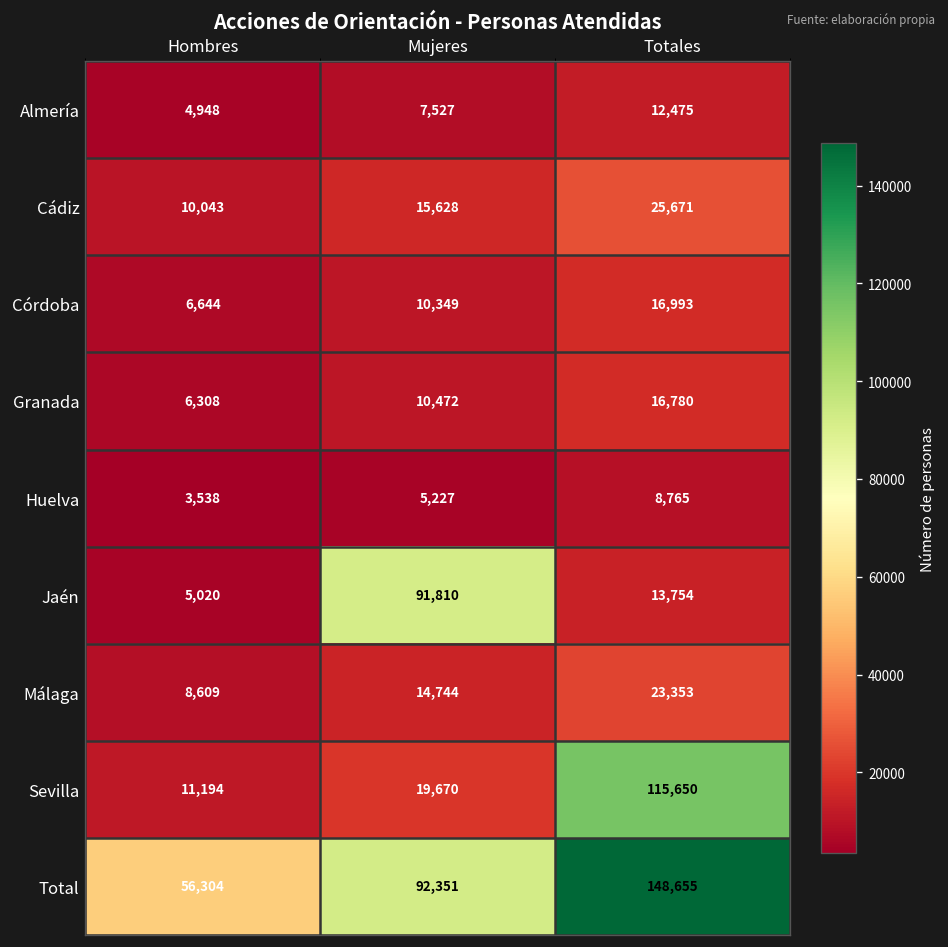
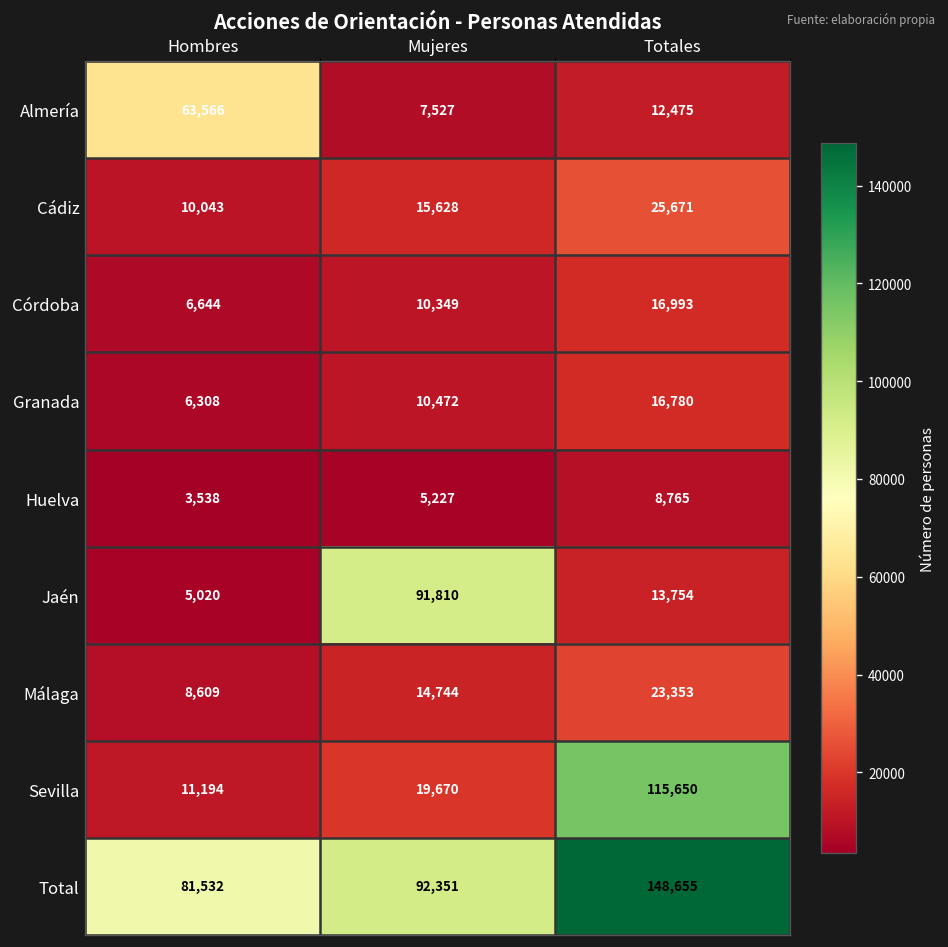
  {
    "Almería": {
-     "Hombres": "4,948",
+     "Hombres": "63,566",
      "Mujeres": "7,527",
      "Totales": "12,475"
    },
    "Cádiz": {
      "Hombres": "10,043",
      "Mujeres": "15,628",
      "Totales": "25,671"
    },
    "Córdoba": {
      "Hombres": "6,644",
      "Mujeres": "10,349",
      "Totales": "16,993"
    },
    "Granada": {
      "Hombres": "6,308",
      "Mujeres": "10,472",
      "Totales": "16,780"
    },
    "Huelva": {
      "Hombres": "3,538",
      "Mujeres": "5,227",
      "Totales": "8,765"
    },
    "Jaén": {
      "Hombres": "5,020",
      "Mujeres": "91,810",
      "Totales": "13,754"
    },
    "Málaga": {
      "Hombres": "8,609",
      "Mujeres": "14,744",
      "Totales": "23,353"
    },
    "Sevilla": {
      "Hombres": "11,194",
      "Mujeres": "19,670",
      "Totales": "115,650"
    },
    "Total": {
-     "Hombres": "56,304",
+     "Hombres": "81,532",
      "Mujeres": "92,351",
      "Totales": "148,655"
    }
  }
